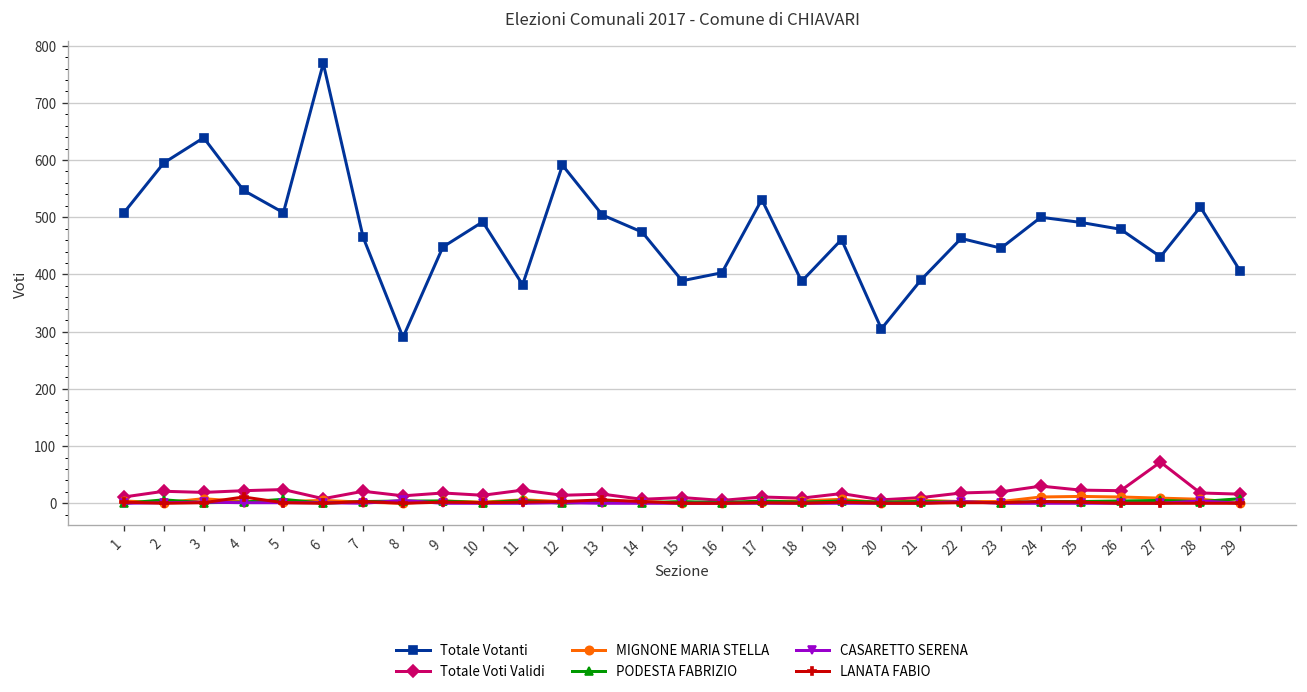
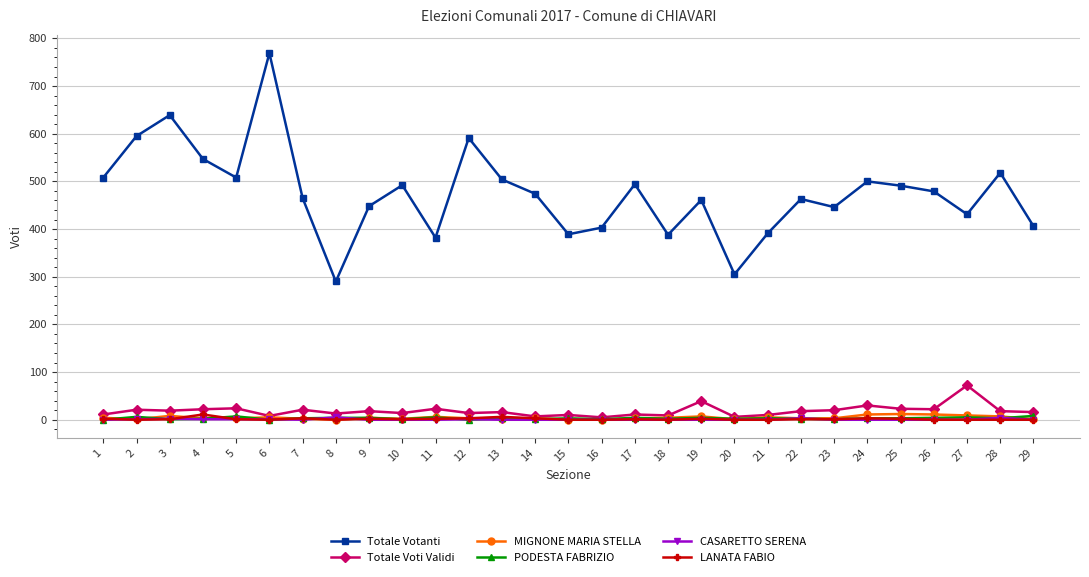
  {
    "Totale Votanti": {
      "1": 510,
      "2": 600,
      "3": 640,
      "4": 550,
      "5": 510,
      "6": 770,
      "7": 470,
      "8": 290,
      "9": 450,
      "10": 490,
      "11": 380,
      "12": 590,
      "13": 500,
      "14": 470,
      "15": 390,
      "16": 400,
-     "17": 530,
+     "17": 490,
      "18": 390,
      "19": 460,
      "20": 310,
      "21": 390,
      "22": 460,
      "23": 450,
      "24": 500,
      "25": 490,
      "26": 480,
      "27": 430,
      "28": 520,
      "29": 410
    },
    "Totale Voti Validi": {
      "1": 10,
      "2": 20,
      "3": 20,
      "4": 20,
      "5": 20,
      "7": 20,
      "8": 10,
      "9": 20,
      "10": 10,
      "11": 20,
      "12": 10,
      "13": 20,
      "15": 10,
      "17": 10,
-     "19": 20,
+     "19": 40,
      "22": 20,
      "23": 20,
      "24": 30,
      "25": 20,
      "26": 20,
      "27": 70,
      "28": 20,
      "29": 20
    },
    "MIGNONE MARIA STELLA": {
      "3": 10,
      "24": 10,
      "25": 10,
      "26": 10
    },
    "PODESTA FABRIZIO": {
      "29": 10
    },
    "LANATA FABIO": {
      "4": 10
    }
  }
